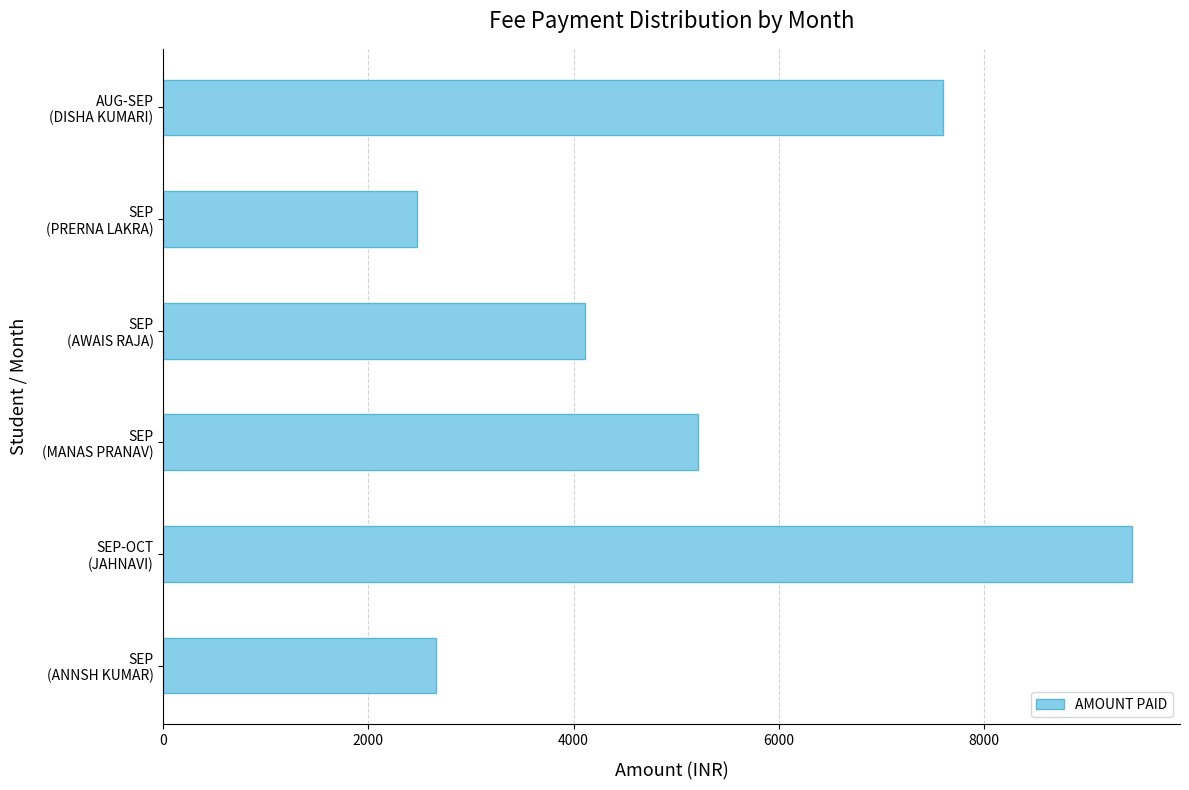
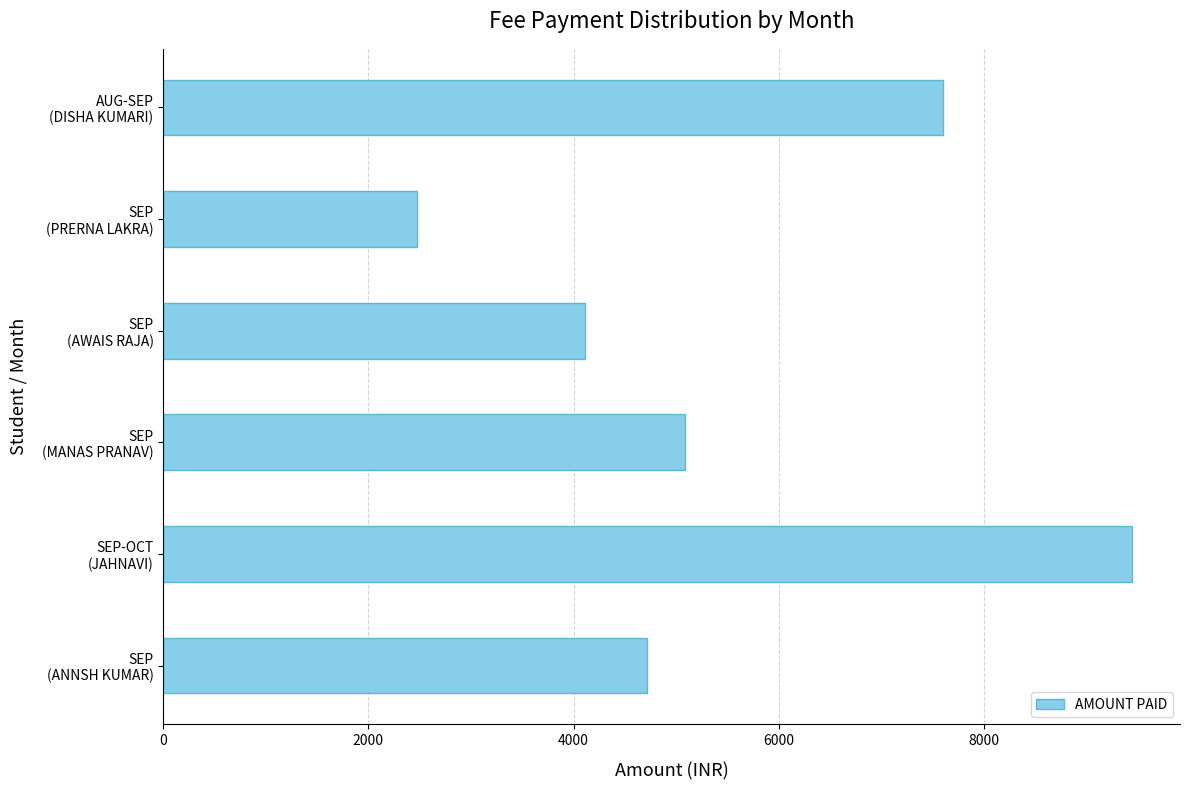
  {
    "AUG-SEP (DISHA KUMARI)": 7600,
    "SEP (PRERNA LAKRA)": 2480,
    "SEP (AWAIS RAJA)": 4110,
-   "SEP (MANAS PRANAV)": 5210,
+   "SEP (MANAS PRANAV)": 5090,
    "SEP-OCT (JAHNAVI)": 9440,
-   "SEP (ANNSH KUMAR)": 2660
+   "SEP (ANNSH KUMAR)": 4720
  }
